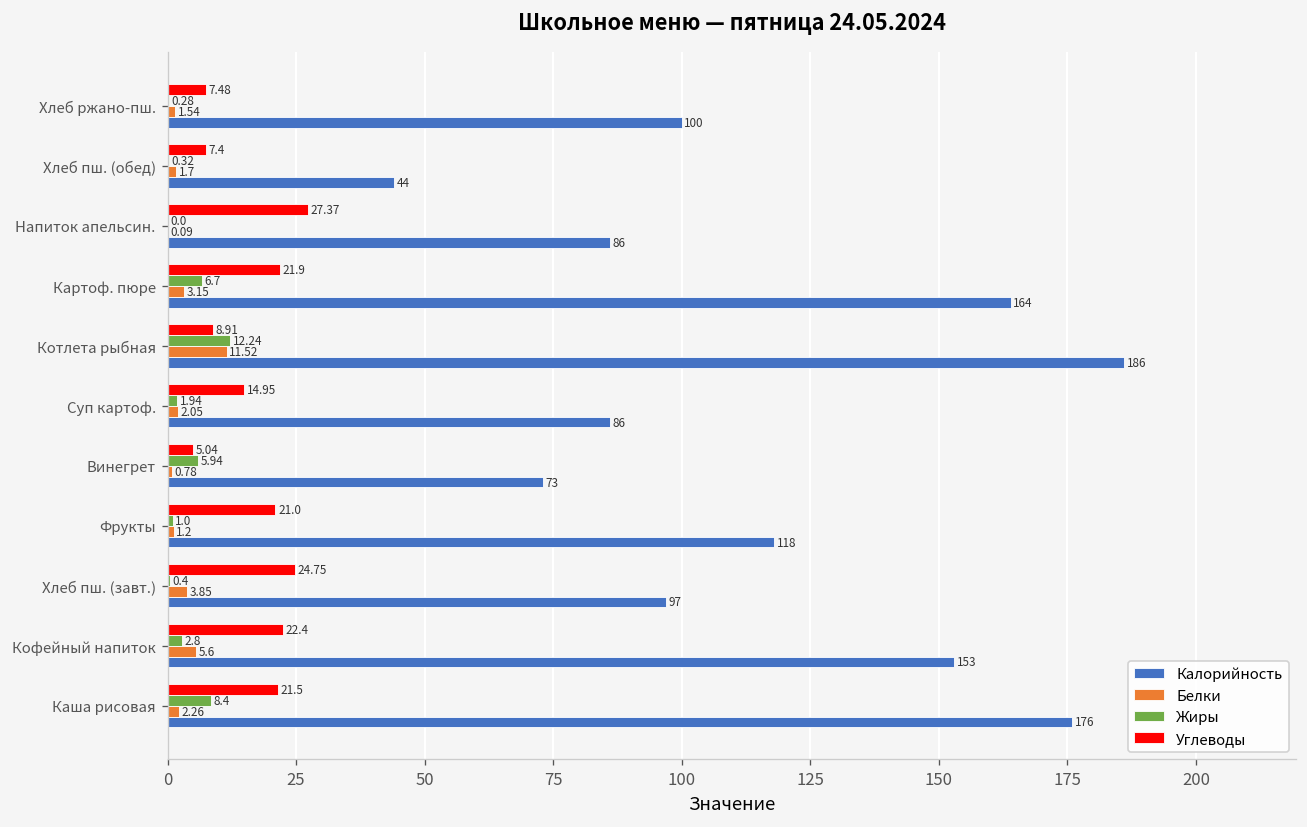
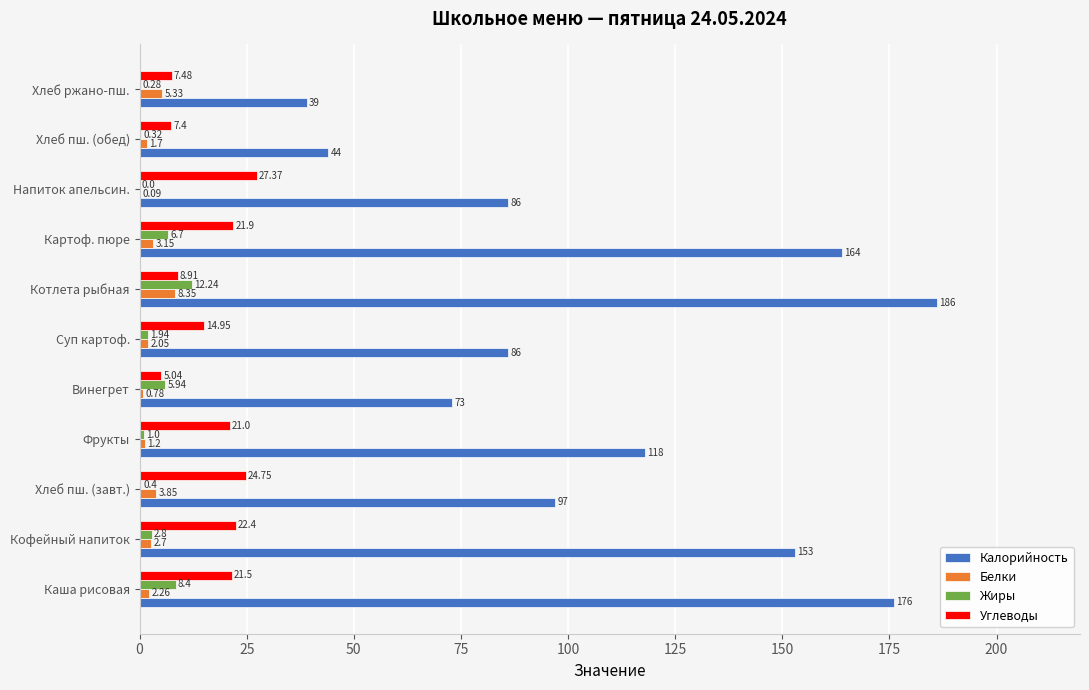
  {
    "Калорийность": {
-     "Хлеб ржано-пш.": 100,
+     "Хлеб ржано-пш.": 39,
      "Хлеб пш. (обед)": 44,
      "Напиток апельсин.": 86,
      "Картоф. пюре": 164,
      "Котлета рыбная": 186,
      "Суп картоф.": 86,
      "Винегрет": 73,
      "Фрукты": 118,
      "Хлеб пш. (завт.)": 97,
      "Кофейный напиток": 153,
      "Каша рисовая": 176
    },
    "Белки": {
-     "Хлеб ржано-пш.": 1.54,
+     "Хлеб ржано-пш.": 5.33,
      "Хлеб пш. (обед)": 1.7,
      "Напиток апельсин.": 0.09,
      "Картоф. пюре": 3.15,
-     "Котлета рыбная": 11.52,
+     "Котлета рыбная": 8.35,
      "Суп картоф.": 2.05,
      "Винегрет": 0.78,
      "Фрукты": 1.2,
      "Хлеб пш. (завт.)": 3.85,
-     "Кофейный напиток": 5.6,
+     "Кофейный напиток": 2.7,
      "Каша рисовая": 2.26
    },
    "Жиры": {
      "Хлеб ржано-пш.": 0.28,
      "Хлеб пш. (обед)": 0.32,
      "Напиток апельсин.": 0.0,
      "Картоф. пюре": 6.7,
      "Котлета рыбная": 12.24,
      "Суп картоф.": 1.94,
      "Винегрет": 5.94,
      "Фрукты": 1.0,
      "Хлеб пш. (завт.)": 0.4,
      "Кофейный напиток": 2.8,
      "Каша рисовая": 8.4
    },
    "Углеводы": {
      "Хлеб ржано-пш.": 7.48,
      "Хлеб пш. (обед)": 7.4,
      "Напиток апельсин.": 27.37,
      "Картоф. пюре": 21.9,
      "Котлета рыбная": 8.91,
      "Суп картоф.": 14.95,
      "Винегрет": 5.04,
      "Фрукты": 21.0,
      "Хлеб пш. (завт.)": 24.75,
      "Кофейный напиток": 22.4,
      "Каша рисовая": 21.5
    }
  }
